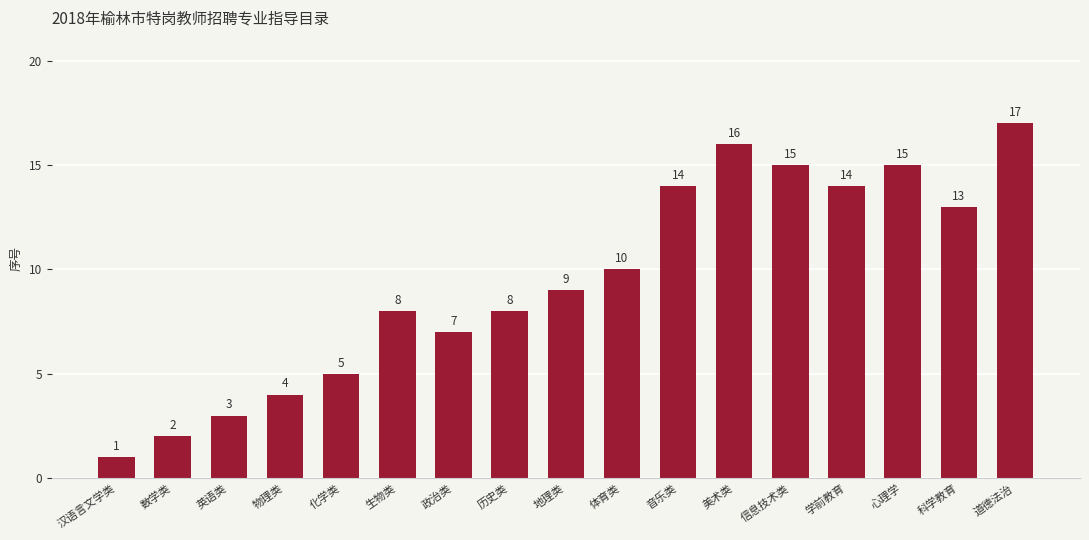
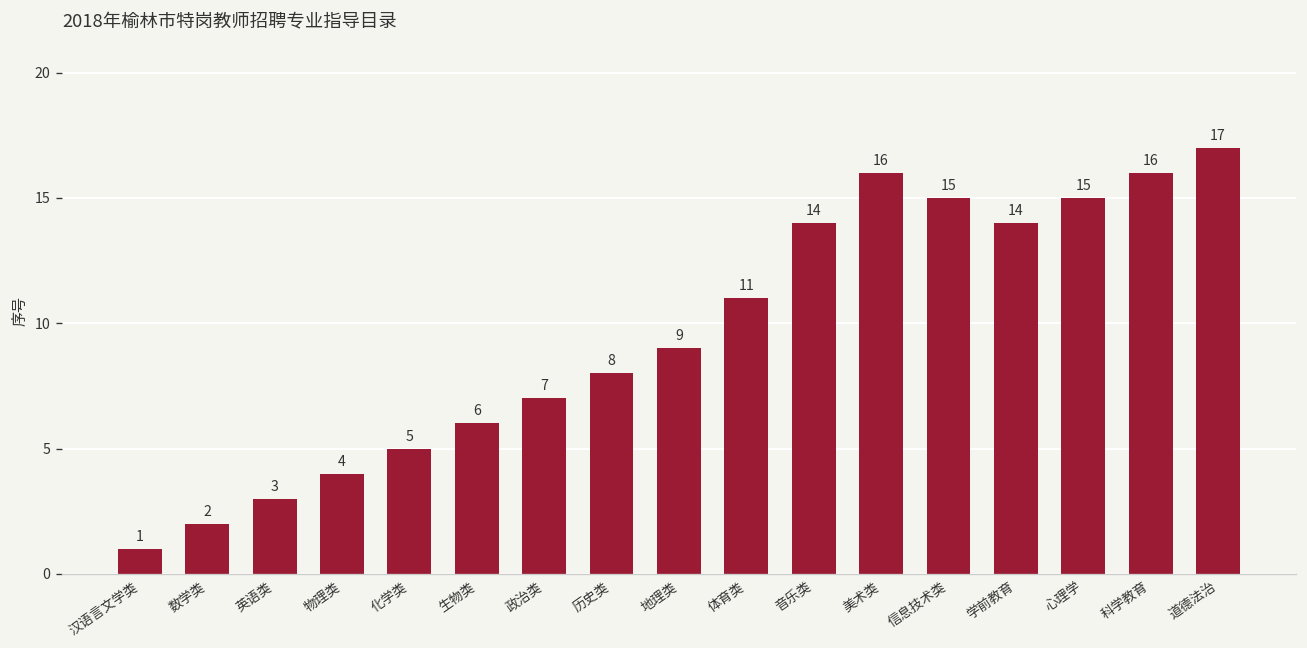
  {
    "汉语言文学类": 1,
    "数学类": 2,
    "英语类": 3,
    "物理类": 4,
    "化学类": 5,
-   "生物类": 8,
+   "生物类": 6,
    "政治类": 7,
    "历史类": 8,
    "地理类": 9,
-   "体育类": 10,
+   "体育类": 11,
    "音乐类": 14,
    "美术类": 16,
    "信息技术类": 15,
    "学前教育": 14,
    "心理学": 15,
-   "科学教育": 13,
+   "科学教育": 16,
    "道德法治": 17
  }
